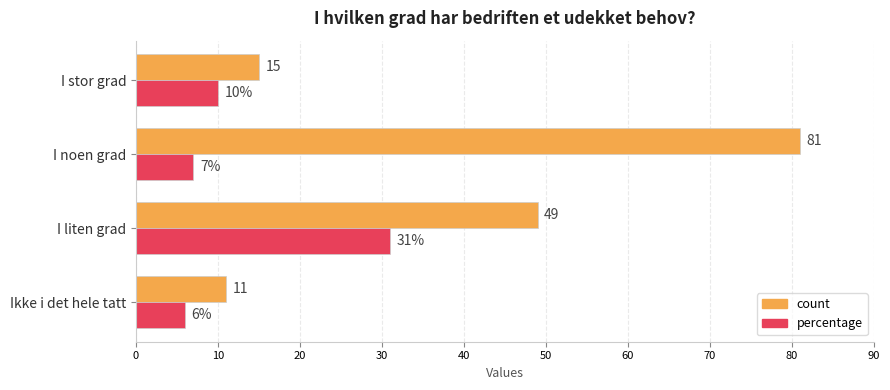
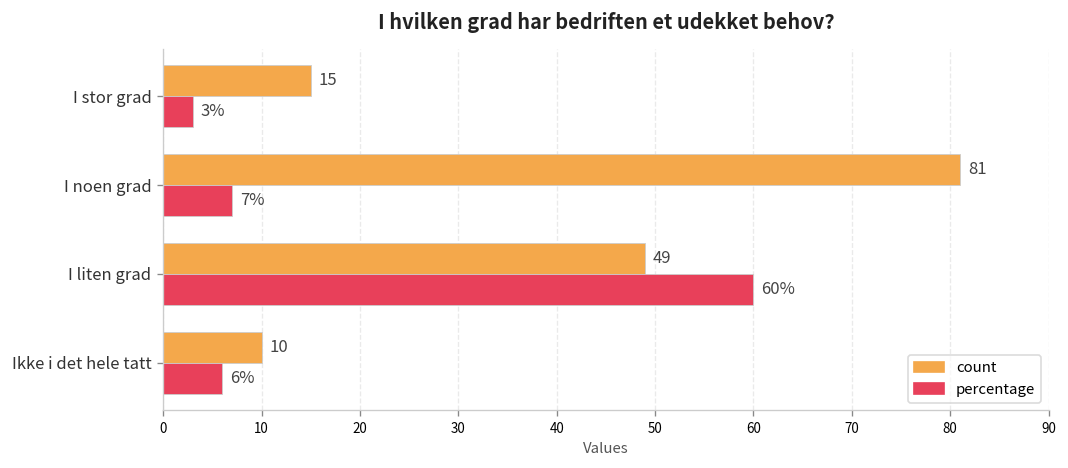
  {
    "count": {
      "I stor grad": "15",
      "I noen grad": "81",
      "I liten grad": "49",
-     "Ikke i det hele tatt": "11"
+     "Ikke i det hele tatt": "10"
    },
    "percentage": {
-     "I stor grad": "10%",
+     "I stor grad": "3%",
      "I noen grad": "7%",
-     "I liten grad": "31%",
+     "I liten grad": "60%",
      "Ikke i det hele tatt": "6%"
    }
  }
